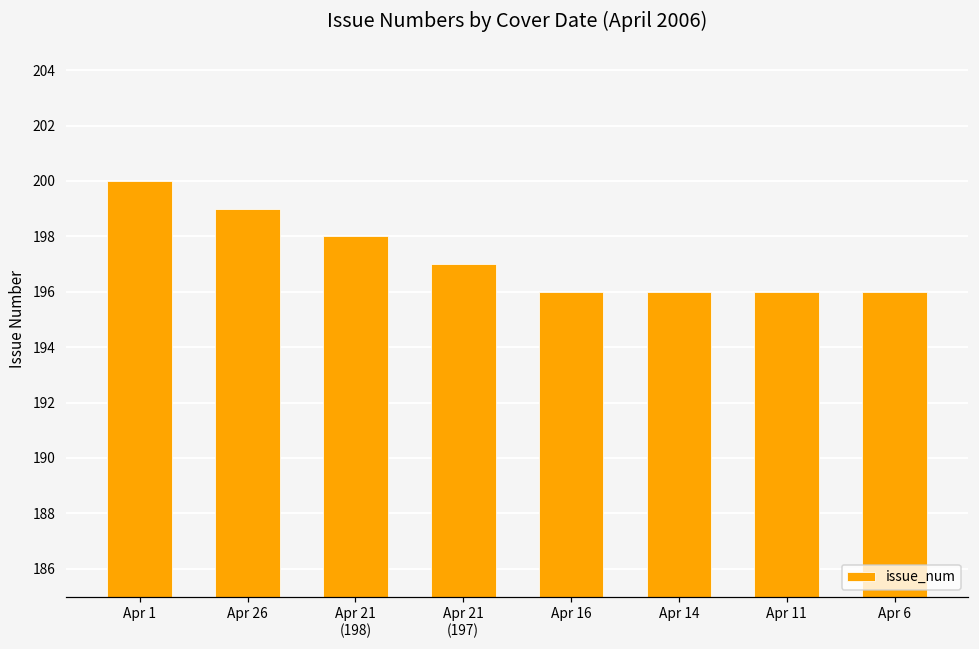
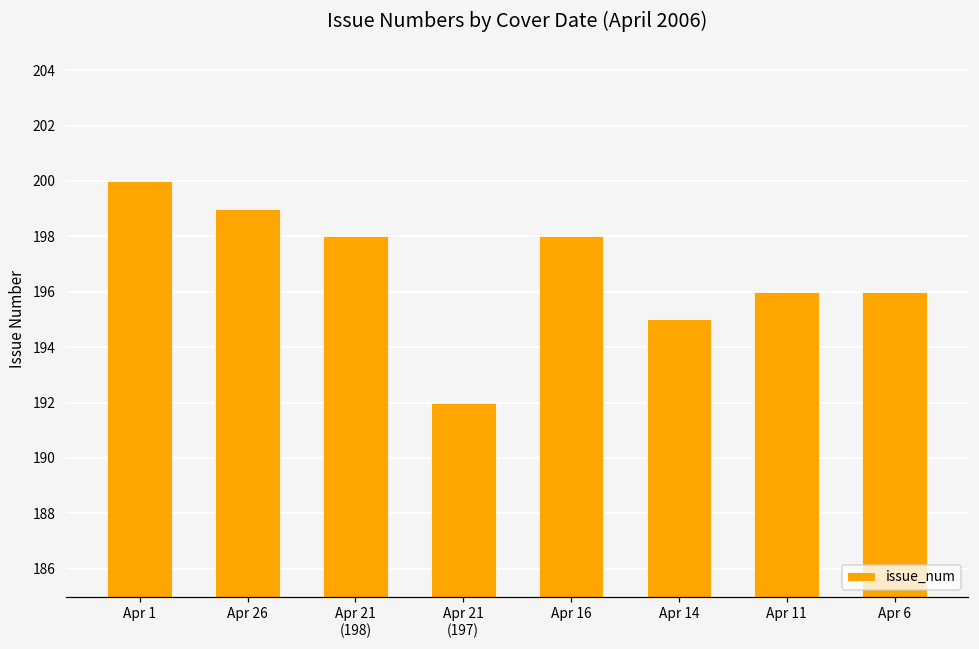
  {
    "Apr 1": 200,
    "Apr 26": 199,
    "Apr 21 (198)": 198,
-   "Apr 21 (197)": 197,
-   "Apr 16": 196,
-   "Apr 14": 196,
+   "Apr 21 (197)": 192,
+   "Apr 16": 198,
+   "Apr 14": 195,
    "Apr 11": 196,
    "Apr 6": 196
  }
